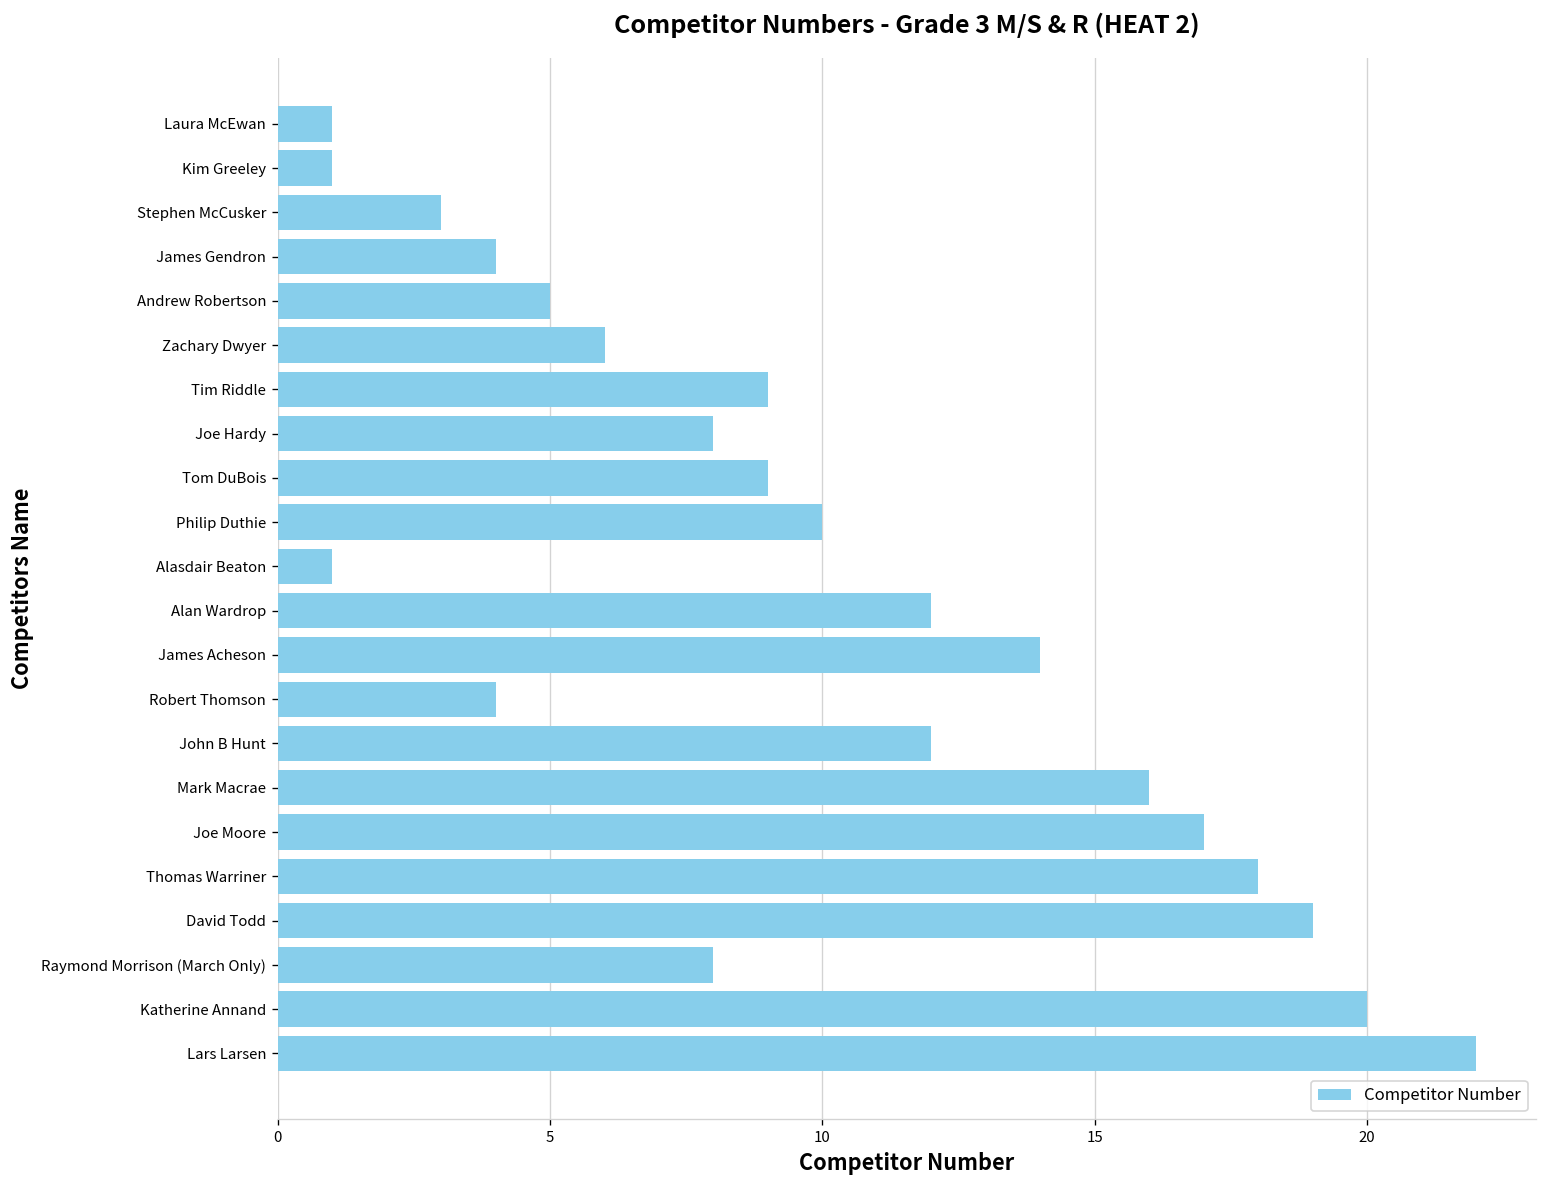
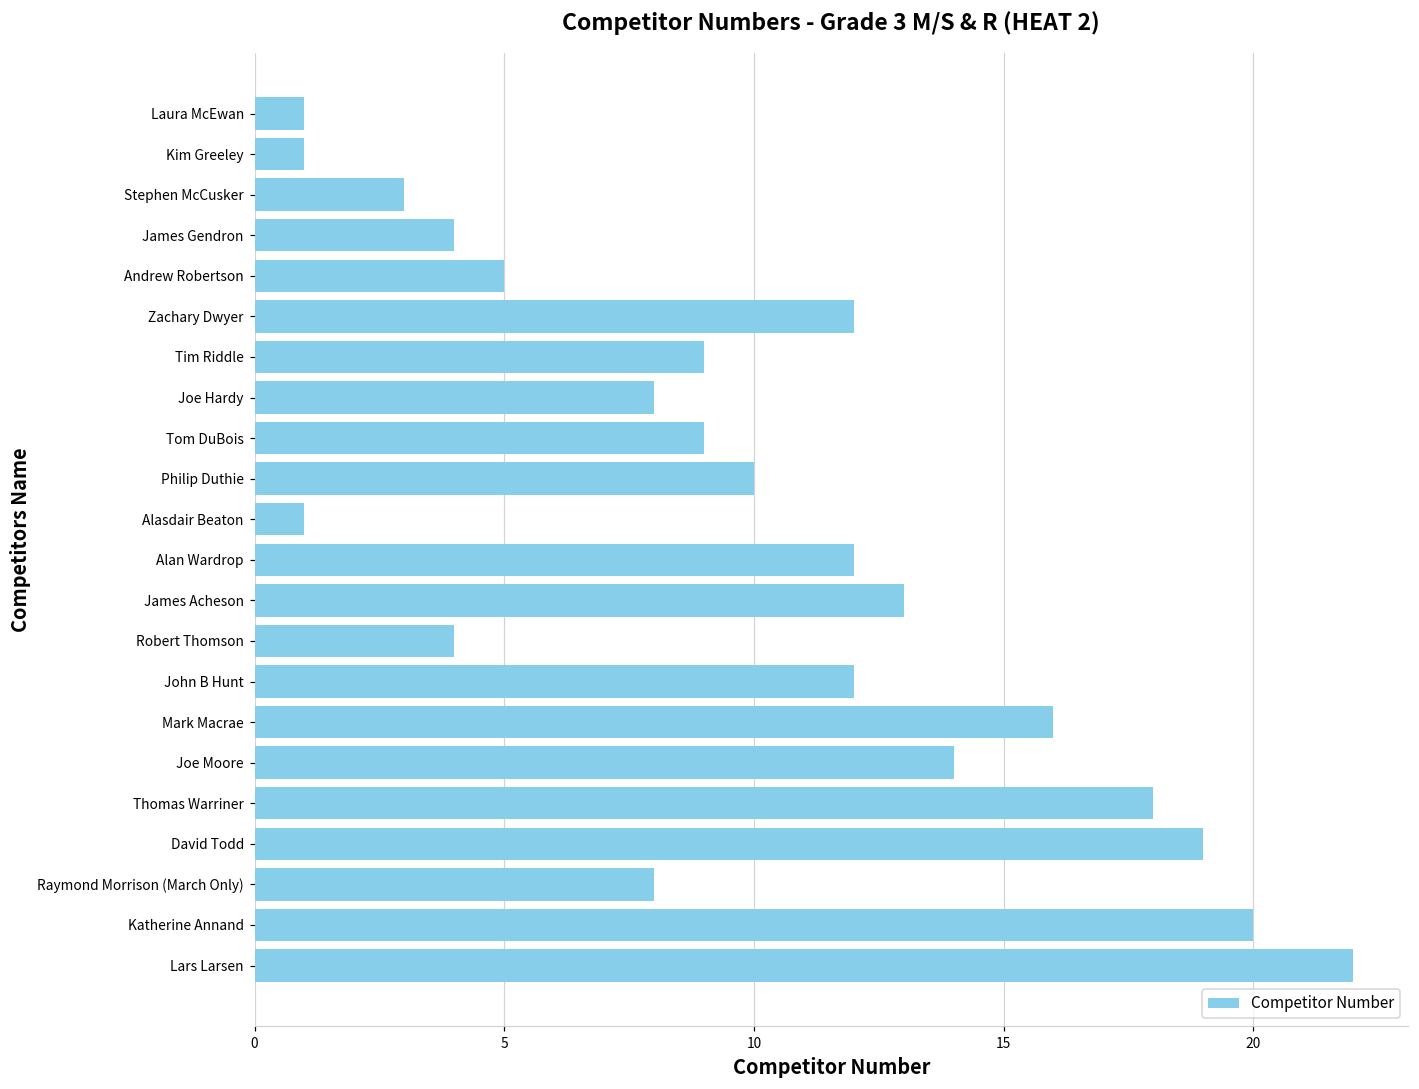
  {
    "Laura McEwan": 1,
    "Kim Greeley": 1,
    "Stephen McCusker": 3,
    "James Gendron": 4,
    "Andrew Robertson": 5,
-   "Zachary Dwyer": 6,
+   "Zachary Dwyer": 12,
    "Tim Riddle": 9,
    "Joe Hardy": 8,
    "Tom DuBois": 9,
    "Philip Duthie": 10,
    "Alasdair Beaton": 1,
    "Alan Wardrop": 12,
-   "James Acheson": 14,
+   "James Acheson": 13,
    "Robert Thomson": 4,
    "John B Hunt": 12,
    "Mark Macrae": 16,
-   "Joe Moore": 17,
+   "Joe Moore": 14,
    "Thomas Warriner": 18,
    "David Todd": 19,
    "Raymond Morrison (March Only)": 8,
    "Katherine Annand": 20,
    "Lars Larsen": 22
  }
